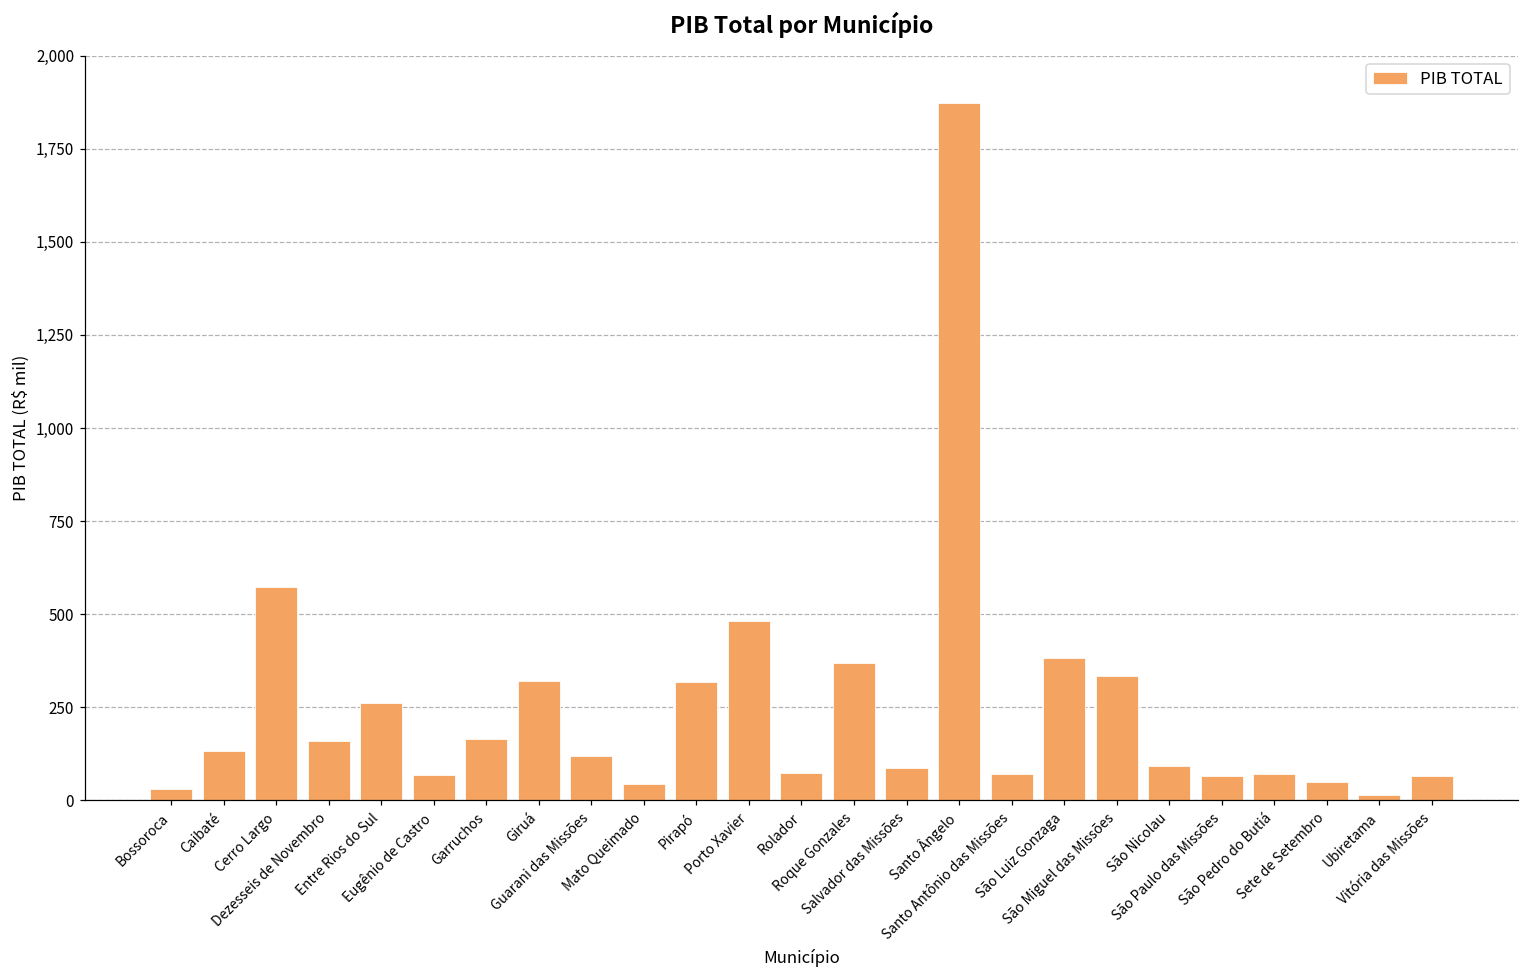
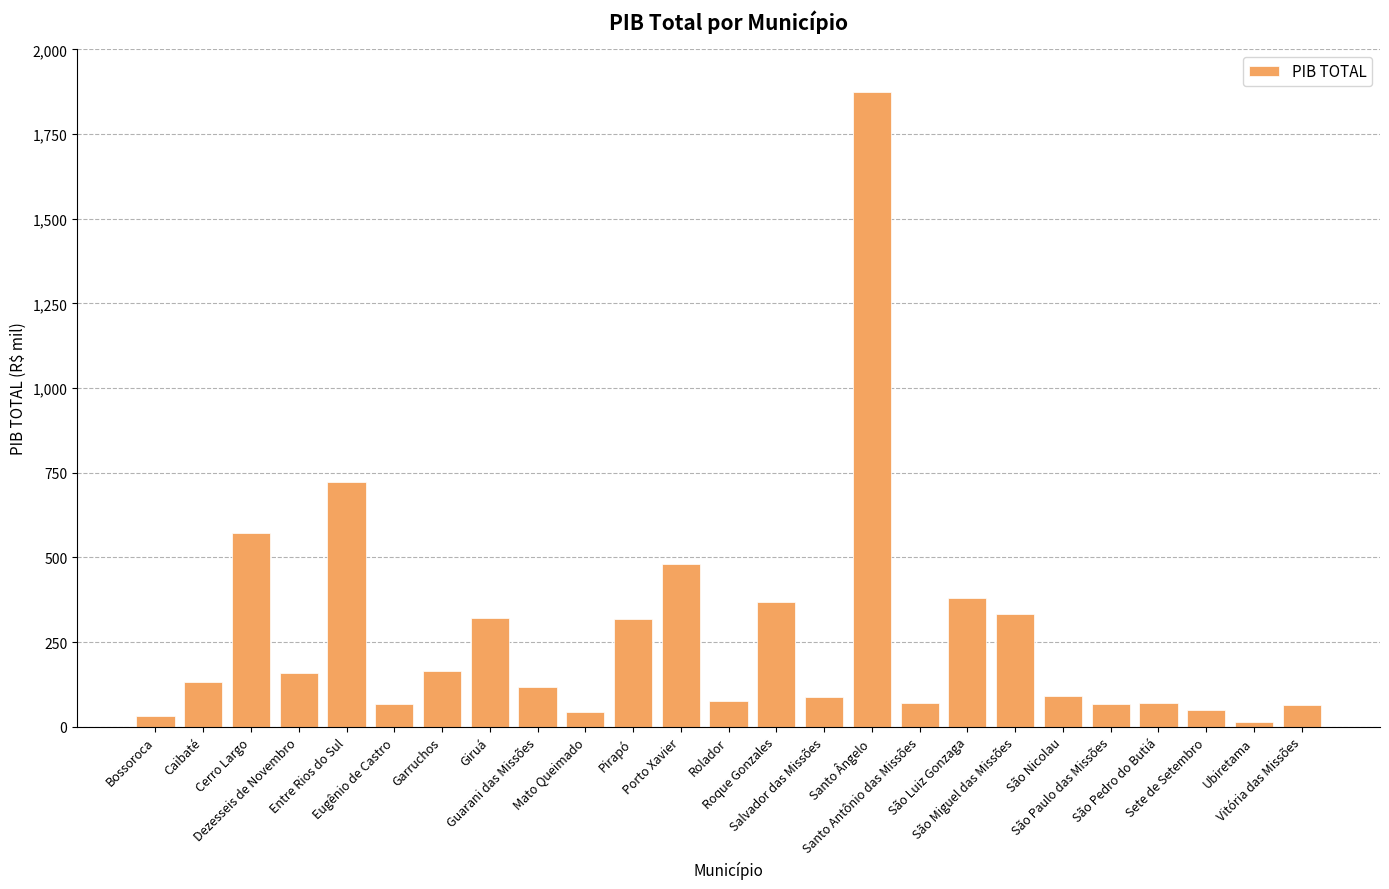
  {
    "Bossoroca": "30",
    "Caibaté": "130",
    "Cerro Largo": "570",
    "Dezesseis de Novembro": "160",
-   "Entre Rios do Sul": "260",
+   "Entre Rios do Sul": "720",
    "Eugênio de Castro": "70",
    "Garruchos": "170",
    "Giruá": "320",
    "Guarani das Missões": "120",
    "Mato Queimado": "40",
    "Pirapó": "320",
    "Porto Xavier": "480",
    "Rolador": "70",
    "Roque Gonzales": "370",
    "Salvador das Missões": "90",
    "Santo Ângelo": "1,870",
    "Santo Antônio das Missões": "70",
    "São Luiz Gonzaga": "380",
    "São Miguel das Missões": "330",
    "São Nicolau": "90",
    "São Paulo das Missões": "70",
    "São Pedro do Butiá": "70",
    "Sete de Setembro": "50",
    "Ubiretama": "10",
    "Vitória das Missões": "60"
  }
